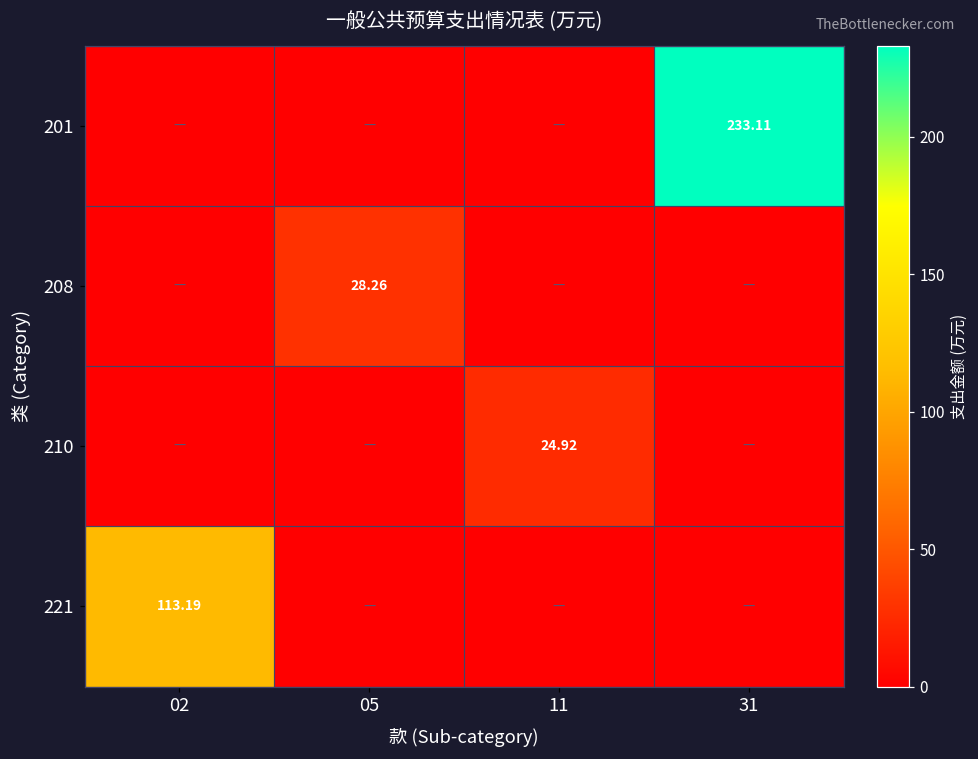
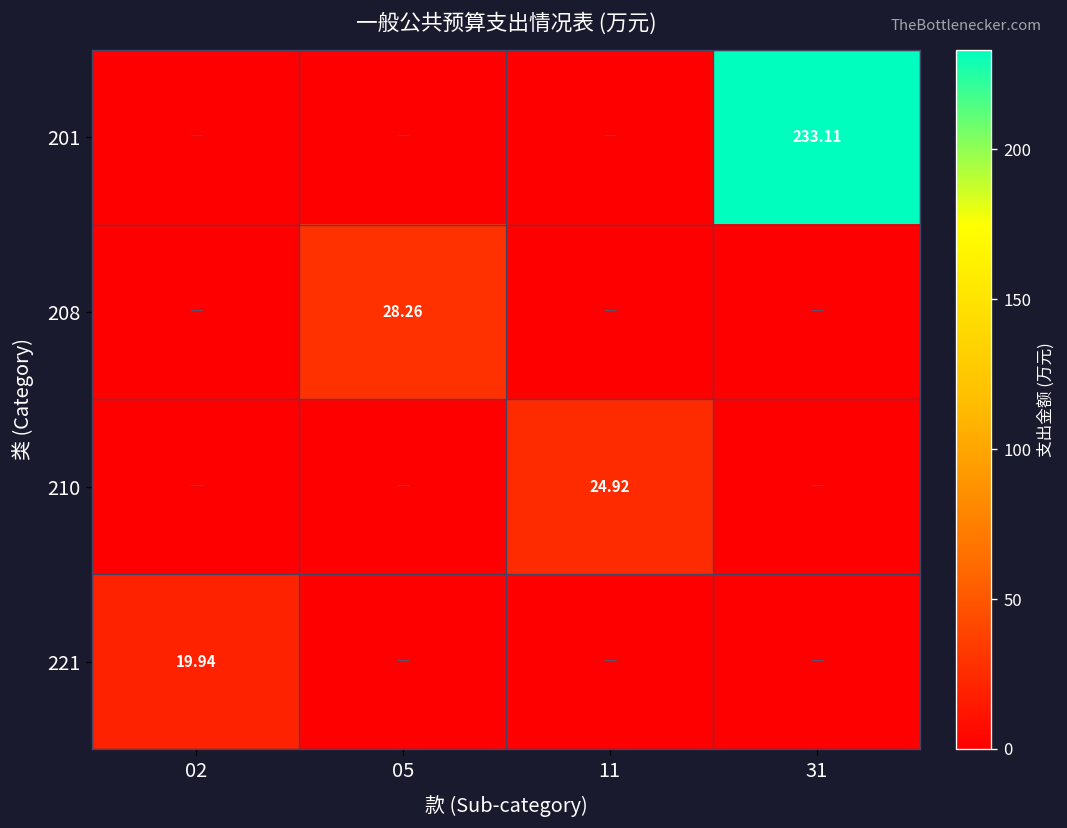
  {
    "201": {
      "31": 233.11
    },
    "208": {
      "05": 28.26
    },
    "210": {
      "11": 24.92
    },
    "221": {
-     "02": 113.19
+     "02": 19.94
    }
  }
